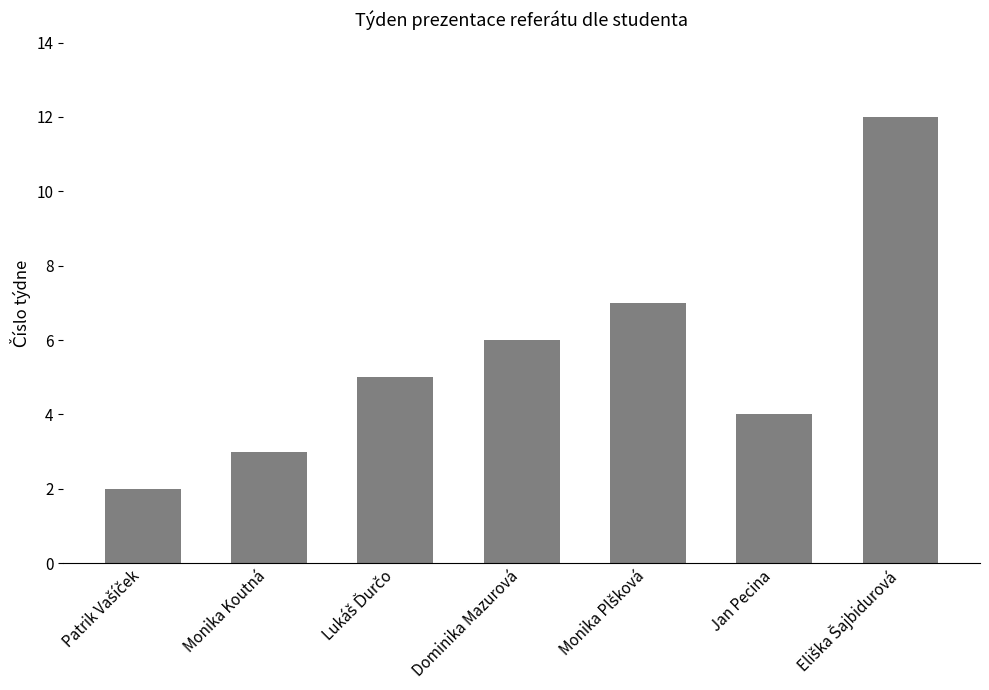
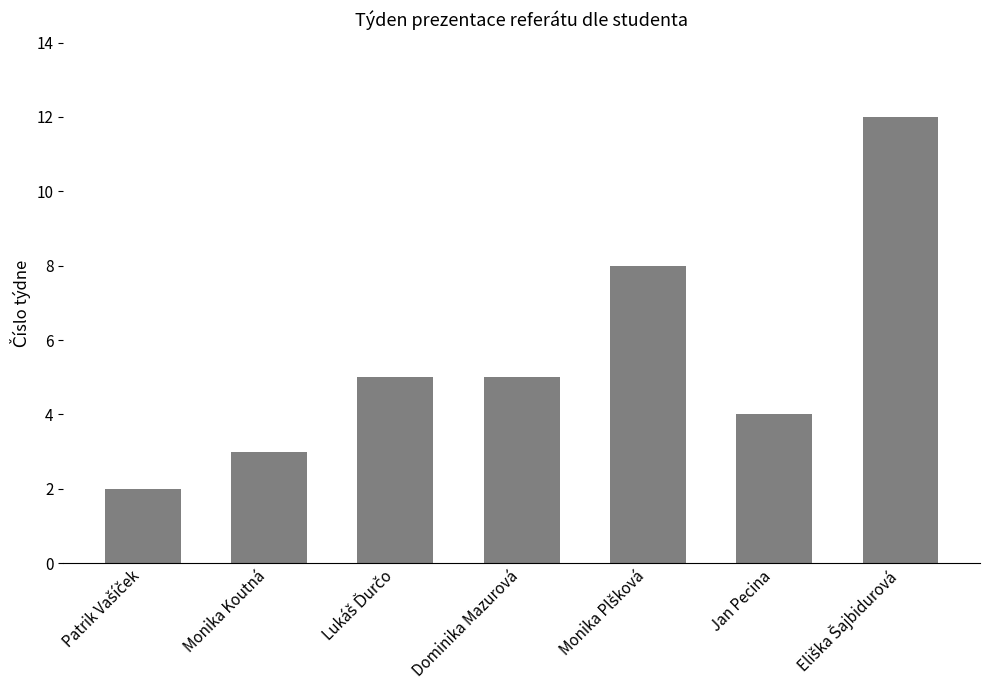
  {
    "Patrik Vašíček": 2,
    "Monika Koutná": 3,
    "Lukáš Ďurčo": 5,
-   "Dominika Mazurová": 6,
-   "Monika Plšková": 7,
+   "Dominika Mazurová": 5,
+   "Monika Plšková": 8,
    "Jan Pecina": 4,
    "Eliška Šajbidurová": 12
  }
